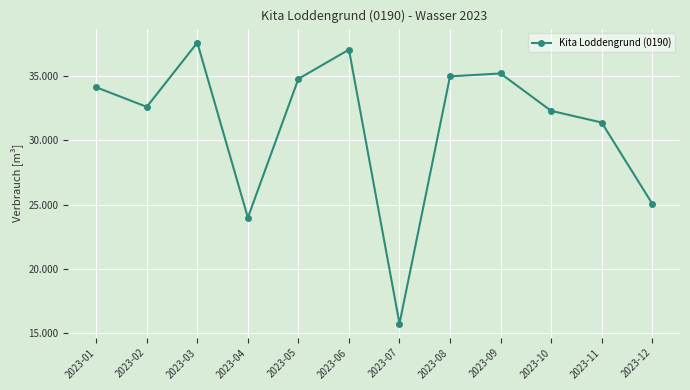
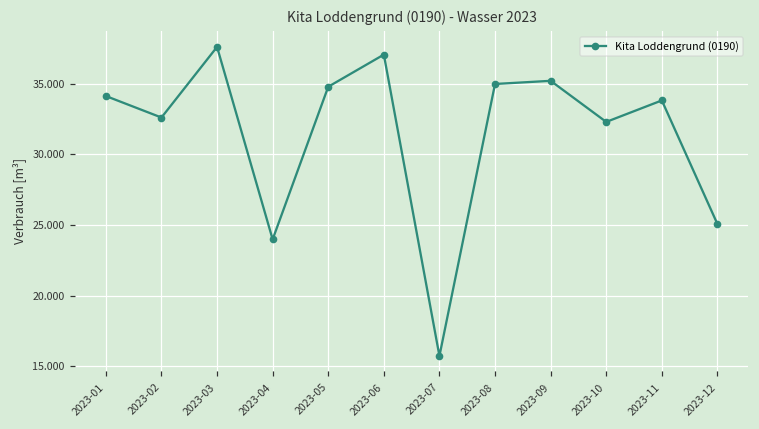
  {
    "2023-01": 34.1,
    "2023-02": 32.6,
    "2023-03": 37.6,
    "2023-04": 24.0,
    "2023-05": 34.8,
    "2023-06": 37.0,
    "2023-07": 15.7,
    "2023-08": 35.0,
    "2023-09": 35.2,
    "2023-10": 32.3,
-   "2023-11": 31.4,
+   "2023-11": 33.8,
    "2023-12": 25.1
  }
